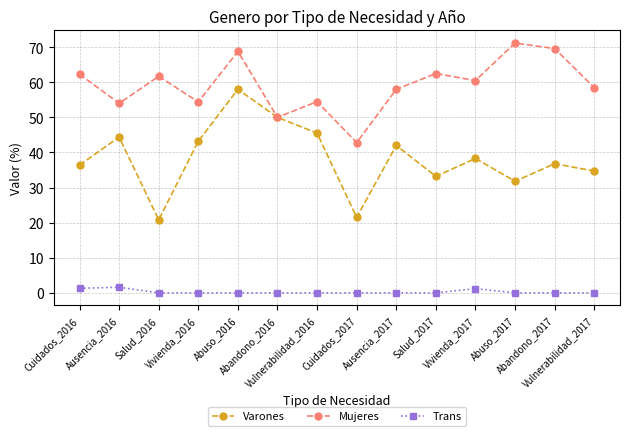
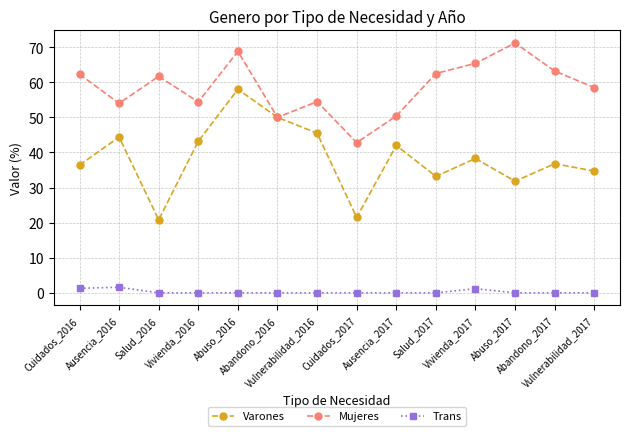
  {
    "Varones": {
      "Cuidados_2016": 36,
      "Ausencia_2016": 44,
      "Salud_2016": 21,
      "Vivienda_2016": 43,
      "Abuso_2016": 58,
      "Vulnerabilidad_2016": 46,
      "Cuidados_2017": 22,
      "Ausencia_2017": 42,
      "Salud_2017": 33,
      "Vivienda_2017": 38,
      "Abuso_2017": 32,
      "Abandono_2017": 37,
      "Vulnerabilidad_2017": 35
    },
    "Mujeres": {
      "Cuidados_2016": 62,
      "Ausencia_2016": 54,
      "Salud_2016": 62,
      "Vivienda_2016": 54,
      "Abuso_2016": 69,
      "Vulnerabilidad_2016": 55,
      "Cuidados_2017": 43,
-     "Ausencia_2017": 58,
+     "Ausencia_2017": 50,
      "Salud_2017": 63,
-     "Vivienda_2017": 61,
+     "Vivienda_2017": 65,
      "Abuso_2017": 71,
-     "Abandono_2017": 70,
+     "Abandono_2017": 63,
      "Vulnerabilidad_2017": 59
    },
    "Trans": {
      "Cuidados_2016": 1,
      "Ausencia_2016": 2,
      "Salud_2016": 0,
      "Vivienda_2016": 0,
      "Abuso_2016": 0,
      "Abandono_2016": 0,
      "Vulnerabilidad_2016": 0,
      "Cuidados_2017": 0,
      "Ausencia_2017": 0,
      "Salud_2017": 0,
      "Vivienda_2017": 1,
      "Abuso_2017": 0,
      "Abandono_2017": 0,
      "Vulnerabilidad_2017": 0
    }
  }
